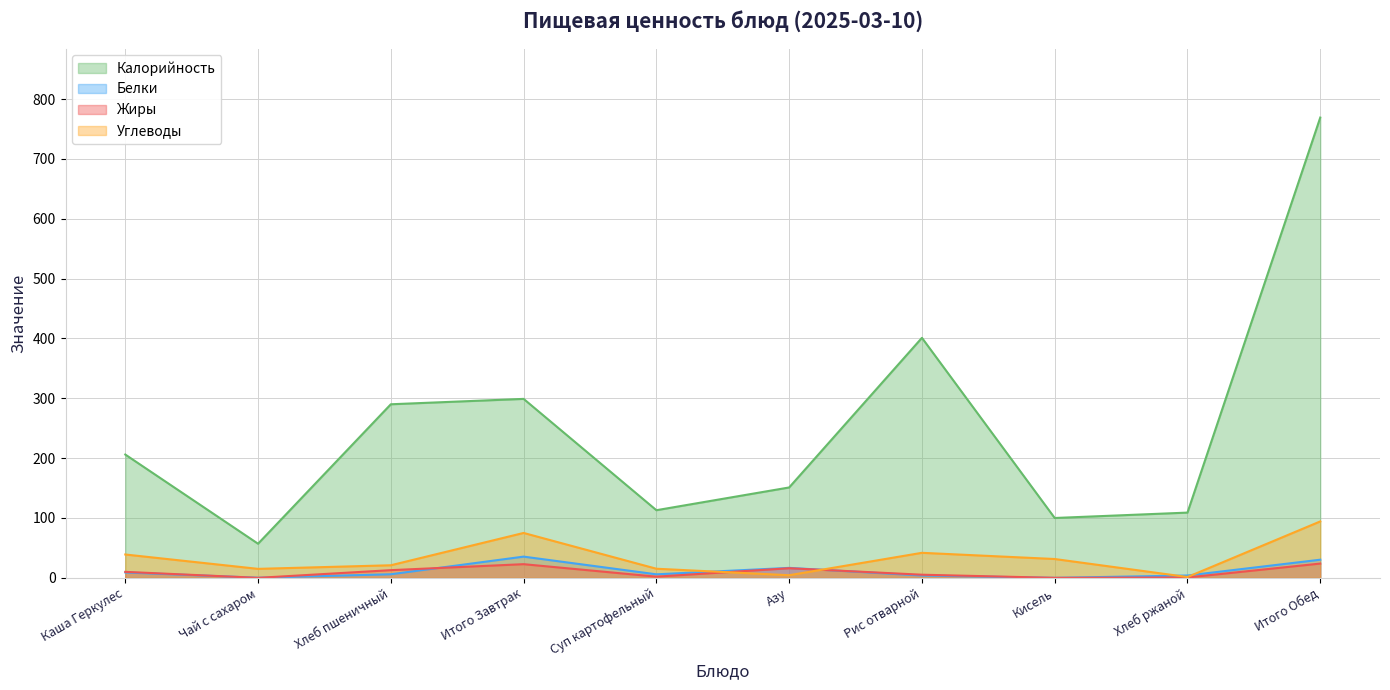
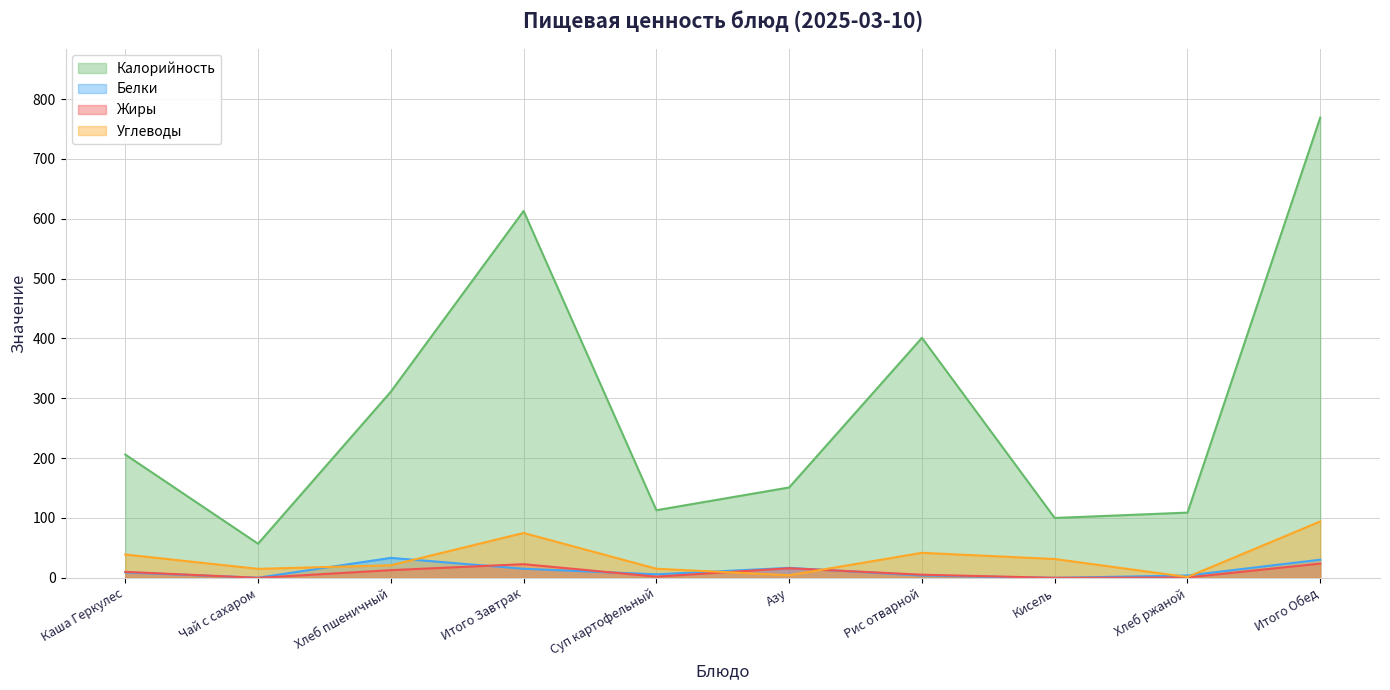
  {
    "Калорийность": {
      "Каша Геркулес": 210,
      "Чай с сахаром": 60,
-     "Хлеб пшеничный": 290,
-     "Итого Завтрак": 300,
+     "Хлеб пшеничный": 310,
+     "Итого Завтрак": 610,
      "Суп картофельный": 110,
      "Азу": 150,
      "Рис отварной": 400,
      "Кисель": 100,
      "Хлеб ржаной": 110,
      "Итого Обед": 770
    },
    "Белки": {
-     "Хлеб пшеничный": 10,
-     "Итого Завтрак": 40,
+     "Хлеб пшеничный": 30,
+     "Итого Завтрак": 20,
      "Итого Обед": 30
    }
  }
